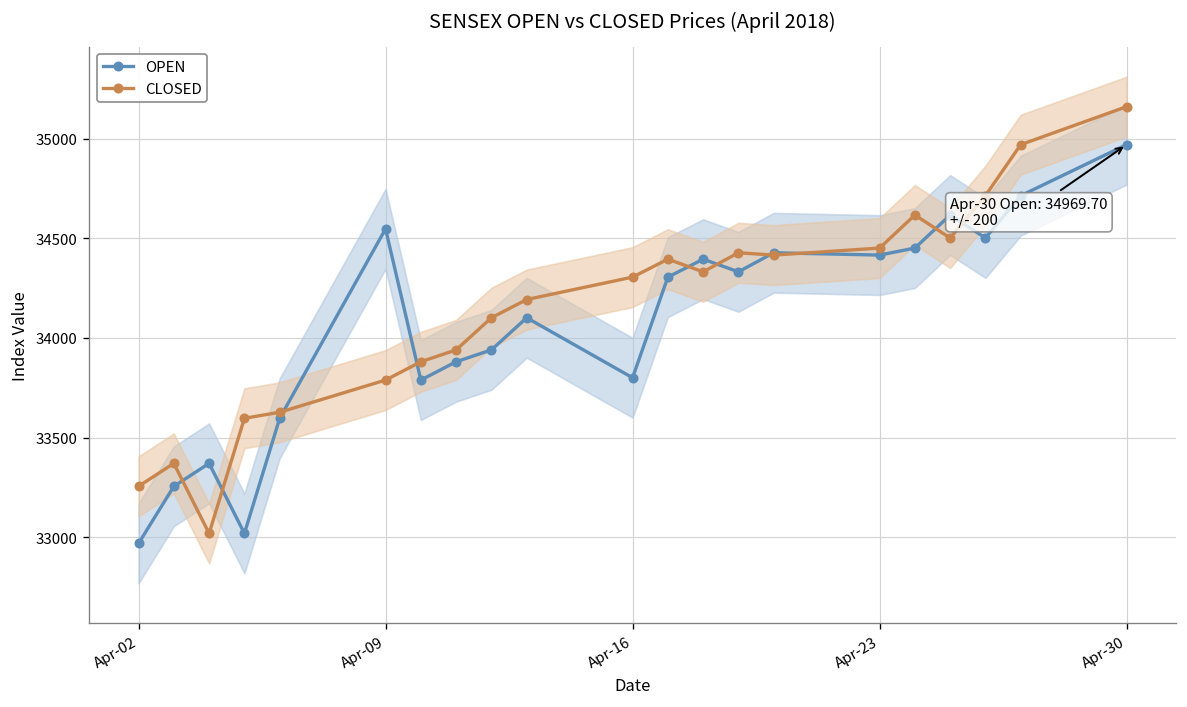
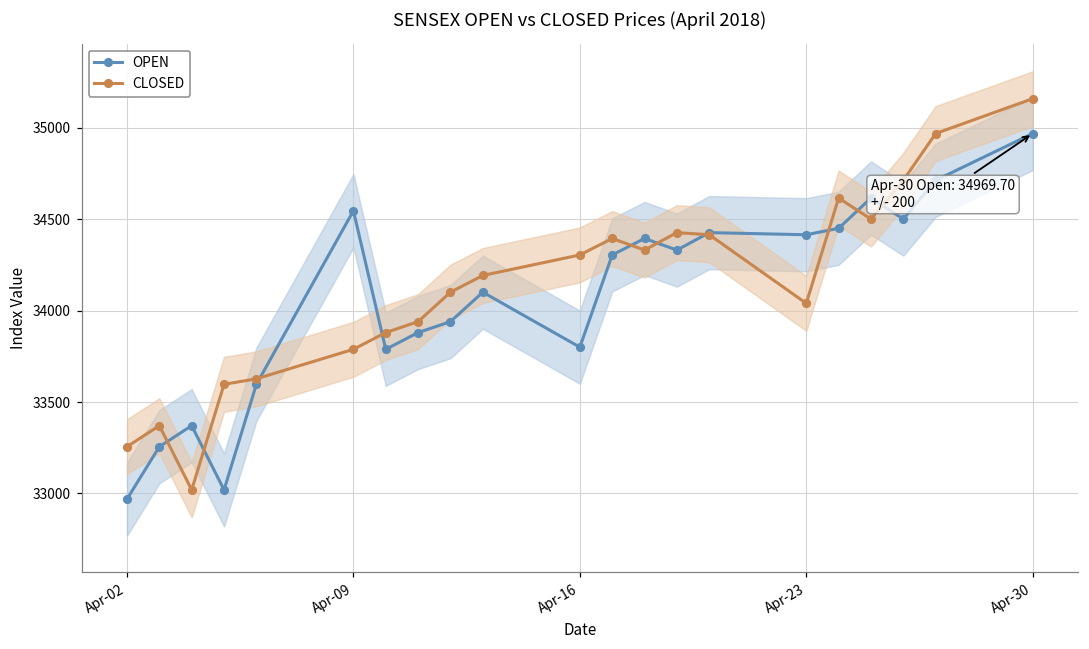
  {
    "OPEN": {
      "Apr-02": 32970,
      "Apr-09": 34550,
      "Apr-16": 33800,
      "Apr-23": 34420,
      "Apr-30": 34970
    },
    "CLOSED": {
      "Apr-02": 33260,
      "Apr-09": 33790,
      "Apr-16": 34310,
-     "Apr-23": 34450
+     "Apr-23": 34040
    }
  }
